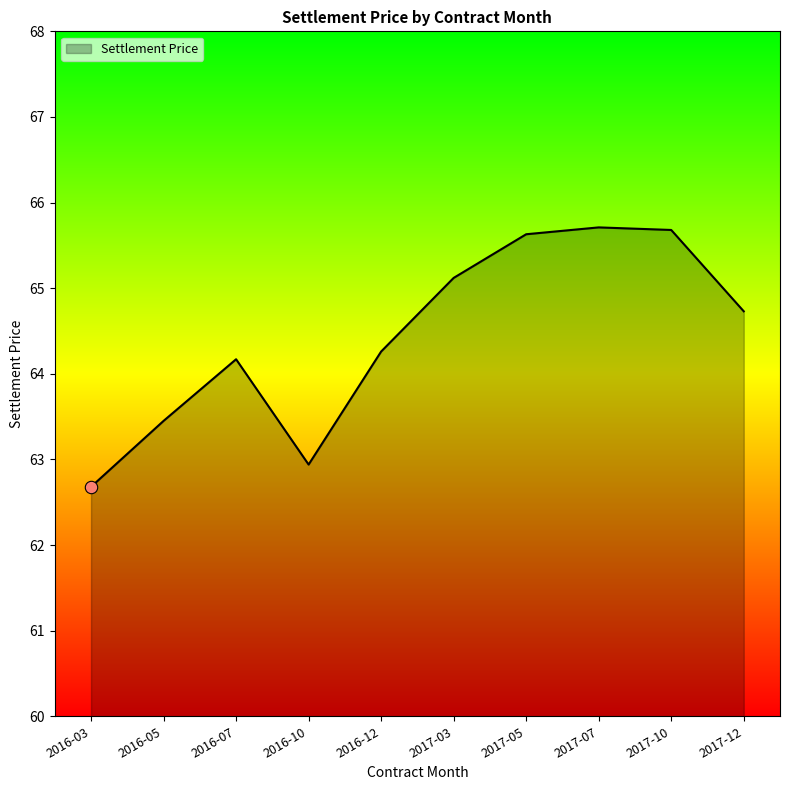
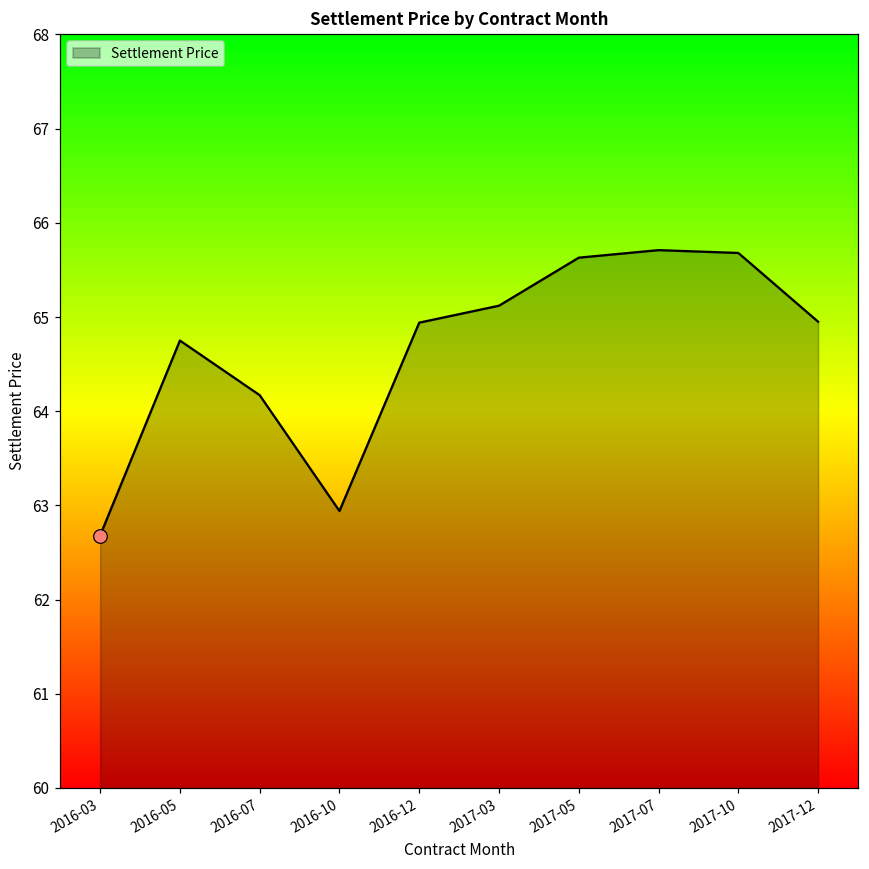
  {
    "Settlement Price": {
-     "2016-05": 63.5,
+     "2016-05": 64.8,
      "2016-07": 64.2,
      "2016-10": 62.9,
-     "2016-12": 64.3,
+     "2016-12": 64.9,
      "2017-03": 65.1,
      "2017-05": 65.6,
      "2017-07": 65.7,
      "2017-10": 65.7,
-     "2017-12": 64.7
+     "2017-12": 65.0
    }
  }
